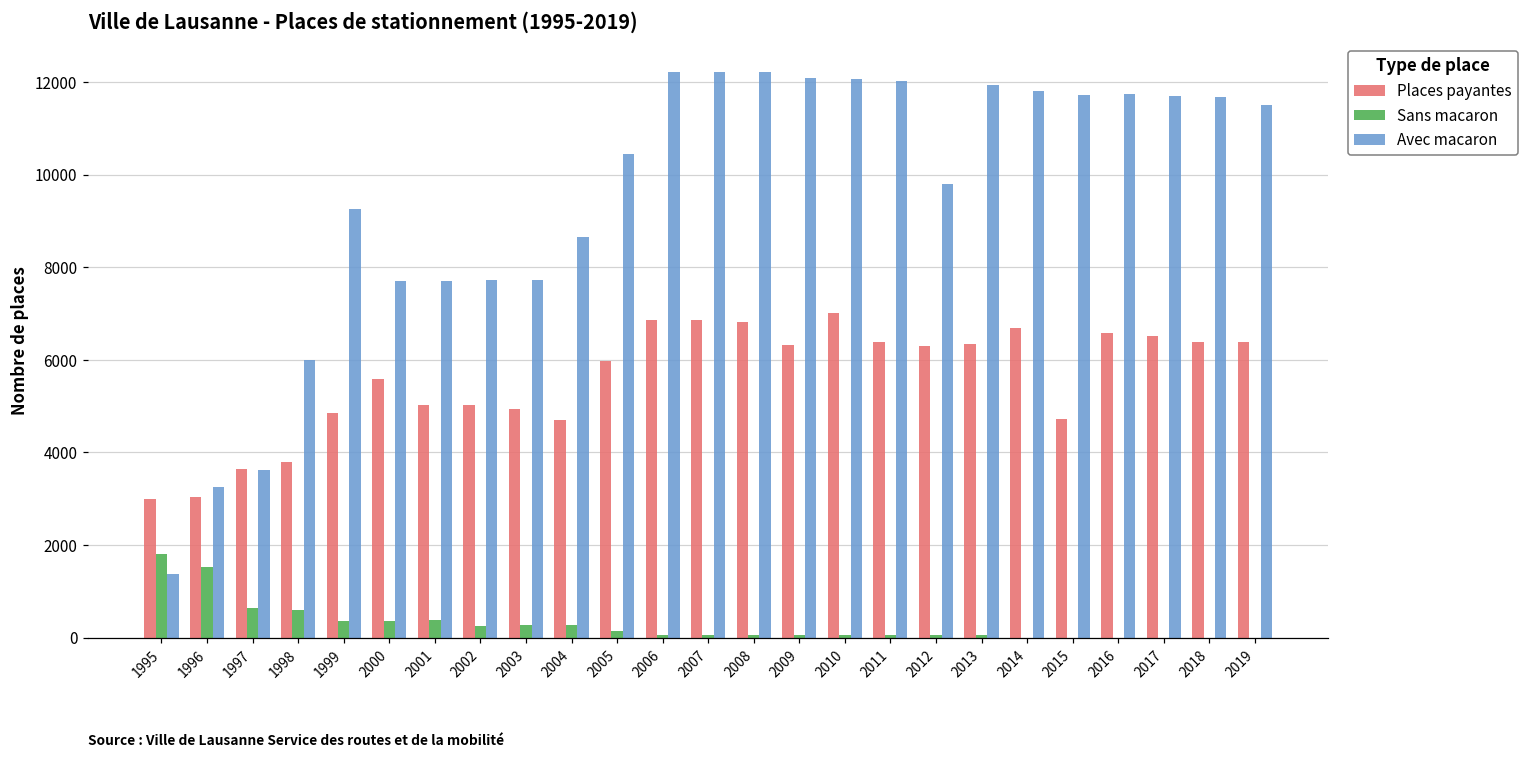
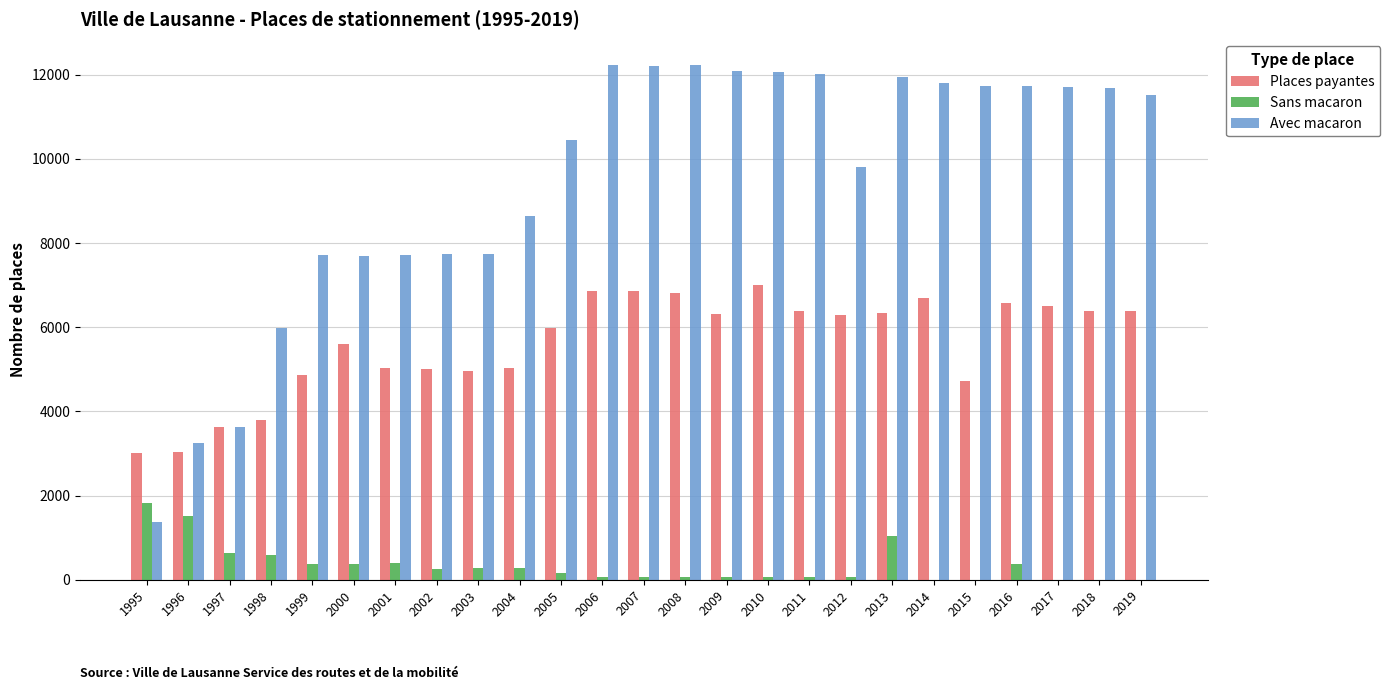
  {
    "Places payantes": {
      "1995": 3000,
      "1996": 3000,
      "1997": 3600,
      "1998": 3800,
      "1999": 4900,
      "2000": 5600,
      "2001": 5000,
      "2002": 5000,
      "2003": 4900,
-     "2004": 4700,
+     "2004": 5000,
      "2005": 6000,
      "2006": 6900,
      "2007": 6900,
      "2008": 6800,
      "2009": 6300,
      "2010": 7000,
      "2011": 6400,
      "2012": 6300,
      "2013": 6300,
      "2014": 6700,
      "2015": 4700,
      "2016": 6600,
      "2017": 6500,
      "2018": 6400,
      "2019": 6400
    },
    "Sans macaron": {
      "1995": 1800,
      "1996": 1500,
      "1997": 600,
      "1998": 600,
      "1999": 400,
      "2000": 400,
      "2001": 400,
      "2002": 300,
      "2003": 300,
      "2004": 300,
      "2005": 200,
      "2006": 100,
      "2007": 100,
      "2008": 100,
      "2009": 100,
      "2010": 100,
      "2011": 100,
      "2012": 100,
-     "2013": 100,
-     "2016": 0,
+     "2013": 1000,
+     "2016": 400,
      "2019": 0
    },
    "Avec macaron": {
      "1995": 1400,
      "1996": 3300,
      "1997": 3600,
      "1998": 6000,
-     "1999": 9300,
+     "1999": 7700,
      "2000": 7700,
      "2001": 7700,
      "2002": 7700,
      "2003": 7700,
      "2004": 8600,
      "2005": 10400,
      "2006": 12200,
      "2007": 12200,
      "2008": 12200,
      "2009": 12100,
      "2010": 12100,
      "2011": 12000,
      "2012": 9800,
      "2013": 11900,
      "2014": 11800,
      "2015": 11700,
      "2016": 11700,
      "2017": 11700,
      "2018": 11700,
      "2019": 11500
    }
  }
